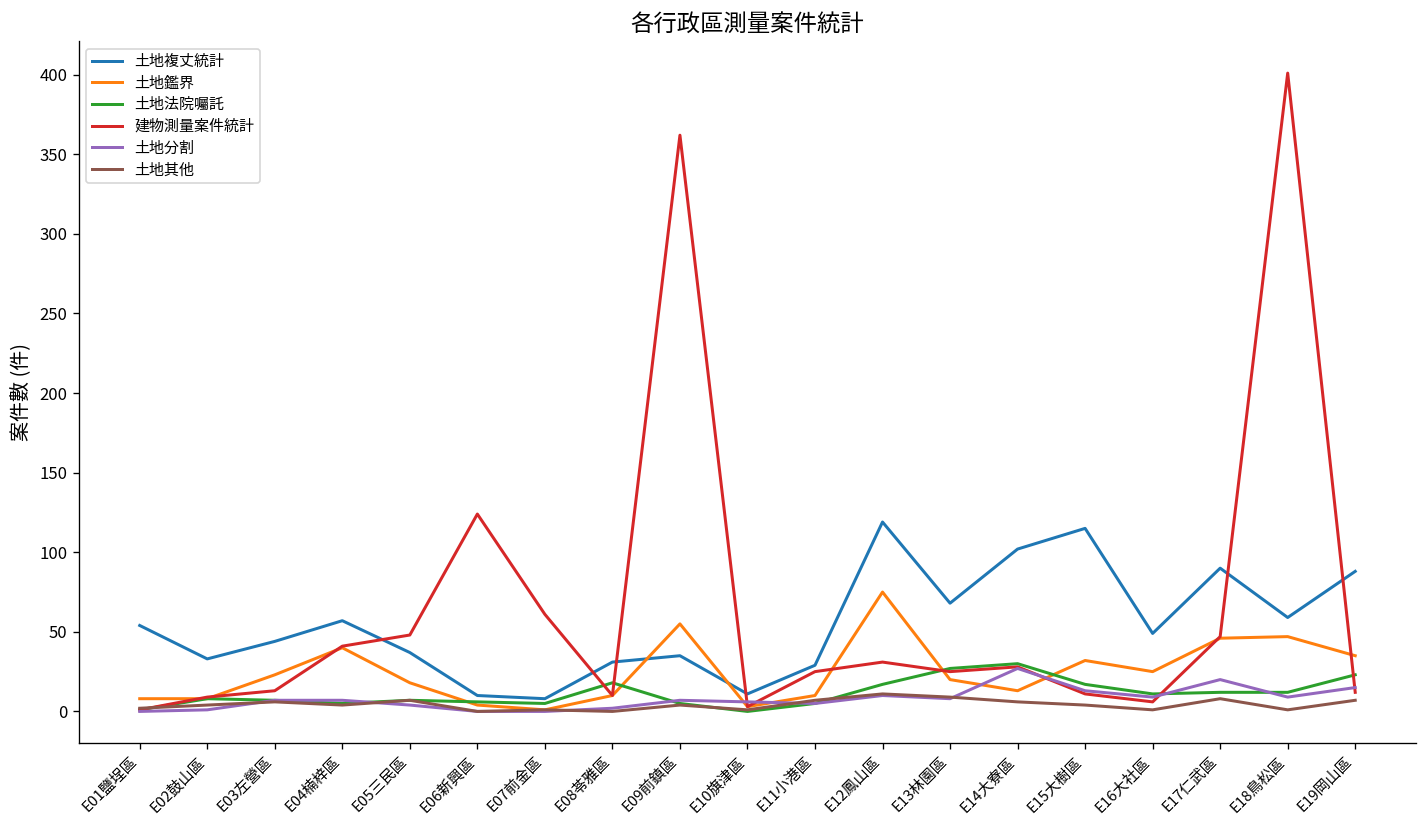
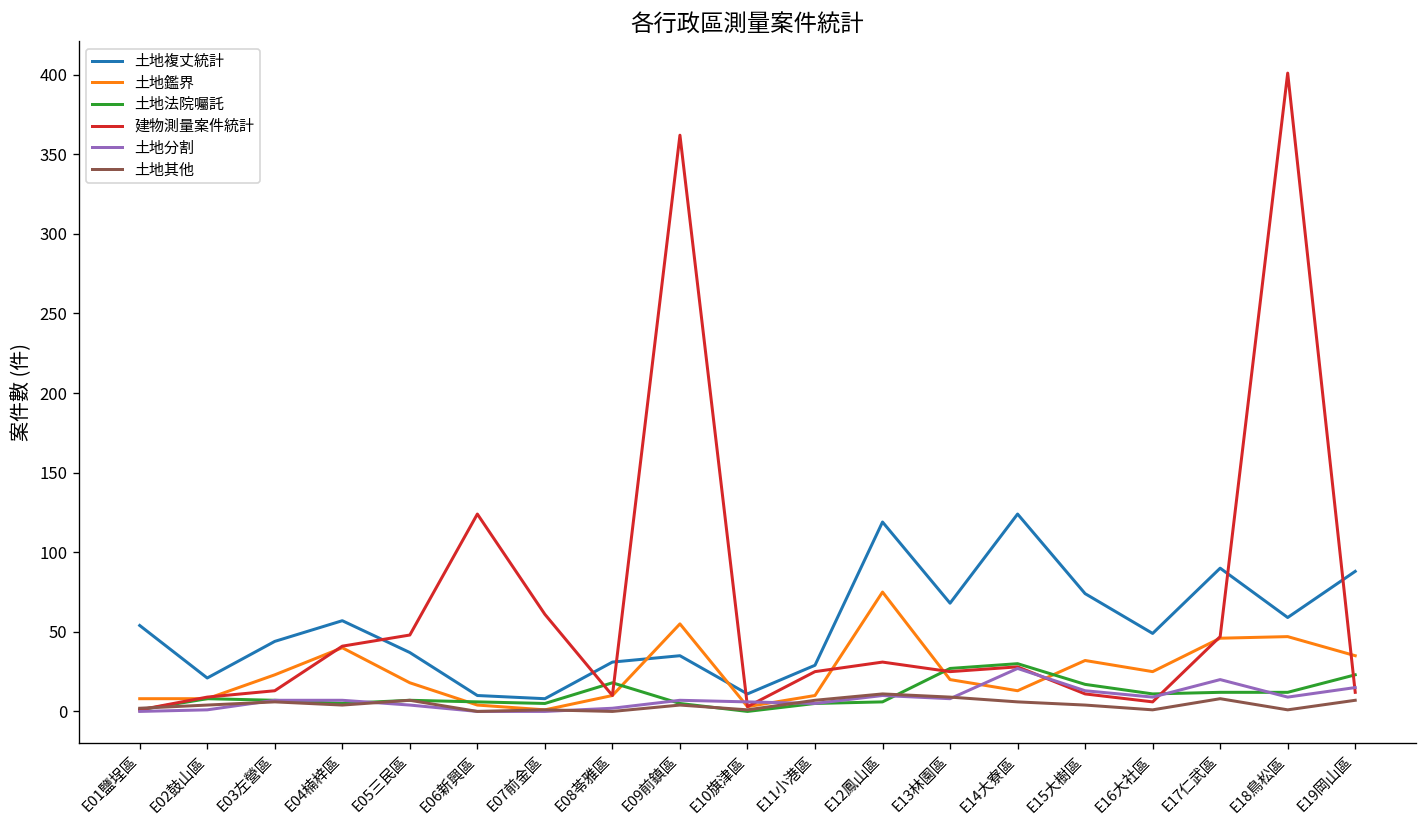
  {
    "土地複丈統計": {
      "E01鹽埕區": 54,
-     "E02鼓山區": 33,
+     "E02鼓山區": 21,
      "E03左營區": 44,
      "E04楠梓區": 57,
      "E05三民區": 37,
      "E06新興區": 10,
      "E07前金區": 8,
      "E08苓雅區": 31,
      "E09前鎮區": 35,
      "E10旗津區": 11,
      "E11小港區": 29,
      "E12鳳山區": 119,
      "E13林園區": 68,
-     "E14大寮區": 102,
-     "E15大樹區": 115,
+     "E14大寮區": 124,
+     "E15大樹區": 74,
      "E16大社區": 49,
      "E17仁武區": 90,
      "E18鳥松區": 59,
      "E19岡山區": 88
    },
    "土地鑑界": {
      "E01鹽埕區": 8,
      "E03左營區": 23,
      "E05三民區": 18,
      "E06新興區": 4,
      "E09前鎮區": 55,
      "E11小港區": 10,
      "E12鳳山區": 75,
      "E13林園區": 20,
      "E14大寮區": 13,
      "E15大樹區": 32,
      "E16大社區": 25,
      "E18鳥松區": 47,
      "E19岡山區": 35
    },
    "土地法院囑託": {
      "E06新興區": 6,
      "E07前金區": 5,
      "E08苓雅區": 18,
-     "E12鳳山區": 17,
+     "E12鳳山區": 6,
      "E13林園區": 27,
      "E14大寮區": 30,
      "E15大樹區": 17,
      "E16大社區": 11,
      "E17仁武區": 12,
      "E18鳥松區": 12,
      "E19岡山區": 23
    },
    "建物測量案件統計": {
      "E03左營區": 13,
      "E05三民區": 48,
      "E06新興區": 124,
      "E07前金區": 61,
      "E09前鎮區": 362,
      "E11小港區": 25,
      "E12鳳山區": 31,
      "E13林園區": 25,
      "E15大樹區": 11,
      "E16大社區": 6,
      "E18鳥松區": 401,
      "E19岡山區": 12
    },
    "土地分割": {
      "E02鼓山區": 1,
      "E04楠梓區": 7,
      "E05三民區": 4,
      "E08苓雅區": 2,
      "E09前鎮區": 7,
      "E10旗津區": 6,
      "E15大樹區": 13,
      "E16大社區": 9,
      "E17仁武區": 20,
      "E18鳥松區": 9,
      "E19岡山區": 15
    },
    "土地其他": {
      "E02鼓山區": 4,
      "E08苓雅區": 0,
      "E11小港區": 7,
      "E14大寮區": 6,
      "E15大樹區": 4,
      "E16大社區": 1,
      "E17仁武區": 8,
      "E18鳥松區": 1,
      "E19岡山區": 7
    }
  }
